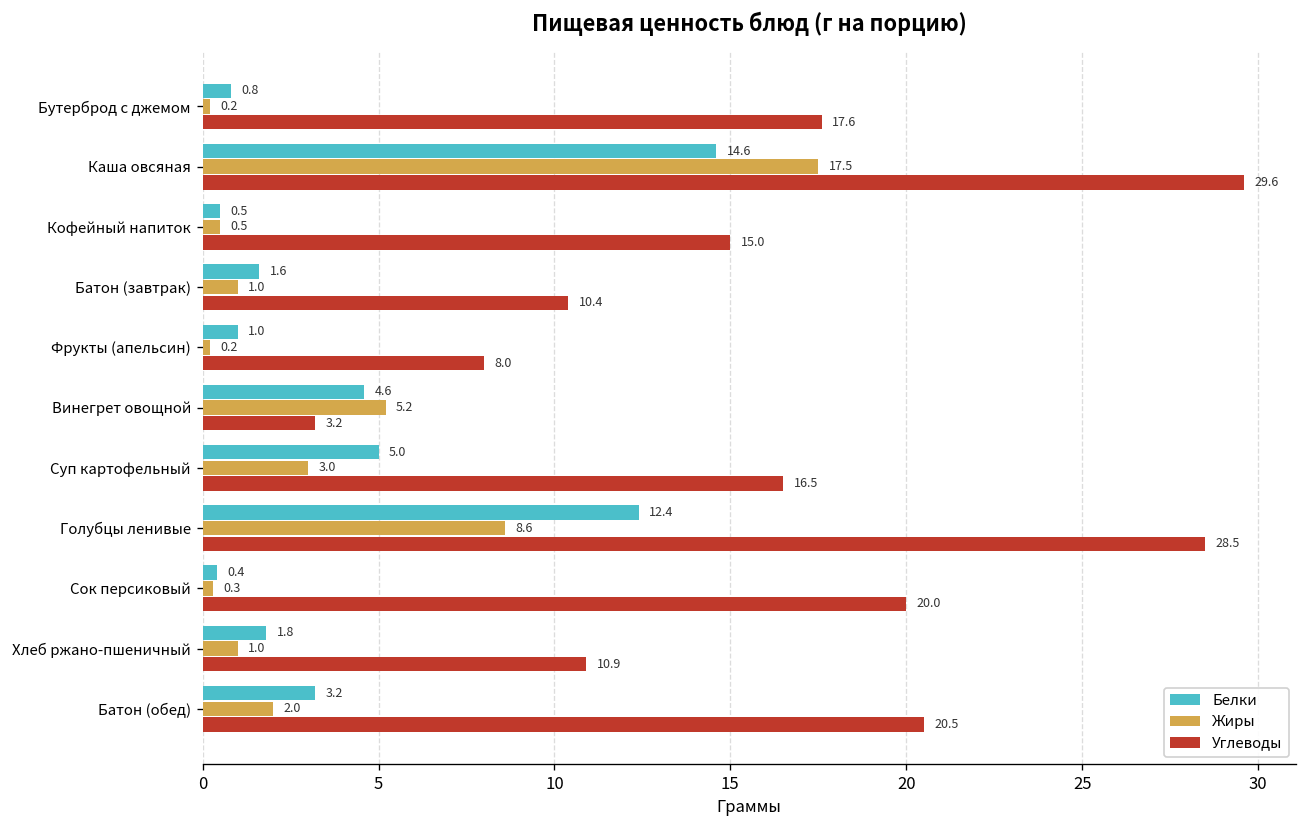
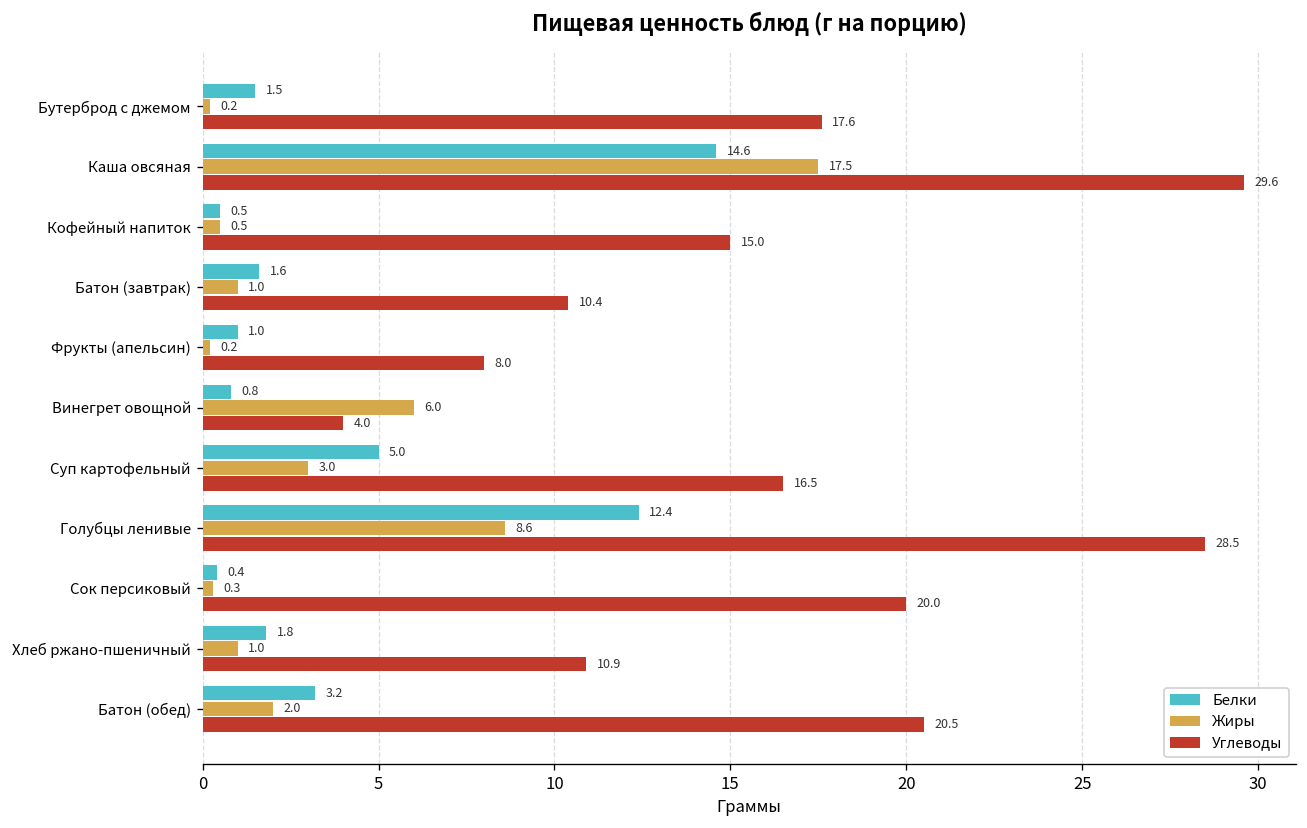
  {
    "Белки": {
-     "Бутерброд с джемом": 0.8,
+     "Бутерброд с джемом": 1.5,
      "Каша овсяная": 14.6,
      "Кофейный напиток": 0.5,
      "Батон (завтрак)": 1.6,
      "Фрукты (апельсин)": 1.0,
-     "Винегрет овощной": 4.6,
+     "Винегрет овощной": 0.8,
      "Суп картофельный": 5.0,
      "Голубцы ленивые": 12.4,
      "Сок персиковый": 0.4,
      "Хлеб ржано-пшеничный": 1.8,
      "Батон (обед)": 3.2
    },
    "Жиры": {
      "Бутерброд с джемом": 0.2,
      "Каша овсяная": 17.5,
      "Кофейный напиток": 0.5,
      "Батон (завтрак)": 1.0,
      "Фрукты (апельсин)": 0.2,
-     "Винегрет овощной": 5.2,
+     "Винегрет овощной": 6.0,
      "Суп картофельный": 3.0,
      "Голубцы ленивые": 8.6,
      "Сок персиковый": 0.3,
      "Хлеб ржано-пшеничный": 1.0,
      "Батон (обед)": 2.0
    },
    "Углеводы": {
      "Бутерброд с джемом": 17.6,
      "Каша овсяная": 29.6,
      "Кофейный напиток": 15.0,
      "Батон (завтрак)": 10.4,
      "Фрукты (апельсин)": 8.0,
-     "Винегрет овощной": 3.2,
+     "Винегрет овощной": 4.0,
      "Суп картофельный": 16.5,
      "Голубцы ленивые": 28.5,
      "Сок персиковый": 20.0,
      "Хлеб ржано-пшеничный": 10.9,
      "Батон (обед)": 20.5
    }
  }
